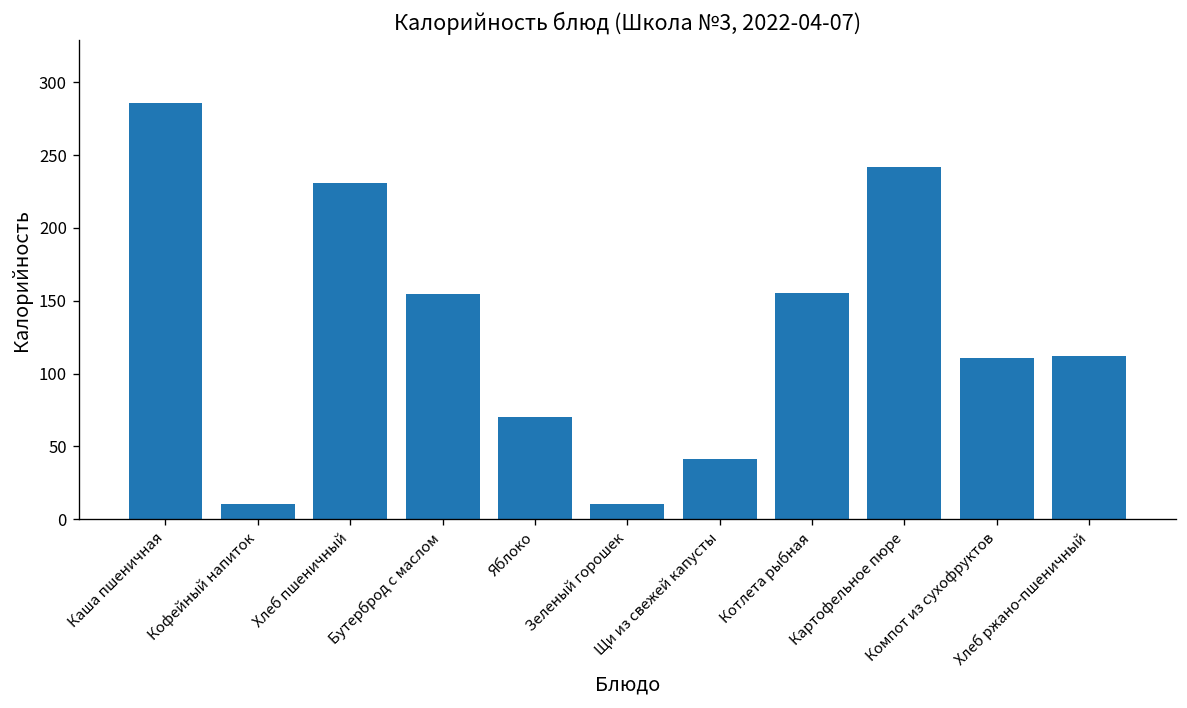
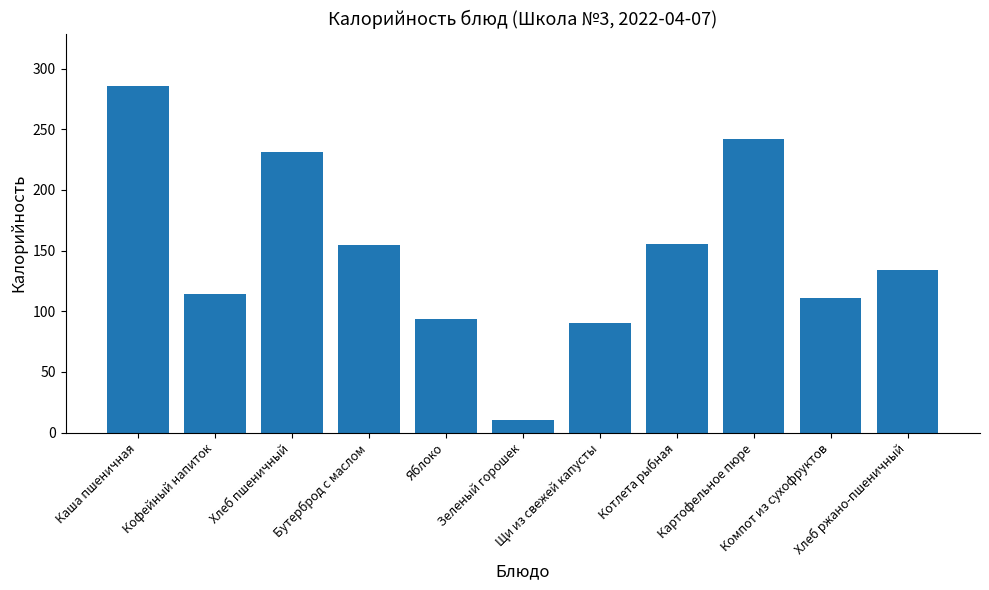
  {
    "Каша пшеничная": 286,
-   "Кофейный напиток": 11,
+   "Кофейный напиток": 114,
    "Хлеб пшеничный": 231,
    "Бутерброд с маслом": 155,
-   "Яблоко": 70,
+   "Яблоко": 94,
    "Зеленый горошек": 11,
-   "Щи из свежей капусты": 41,
+   "Щи из свежей капусты": 90,
    "Котлета рыбная": 155,
    "Картофельное пюре": 242,
    "Компот из сухофруктов": 111,
-   "Хлеб ржано-пшеничный": 112
+   "Хлеб ржано-пшеничный": 134
  }
